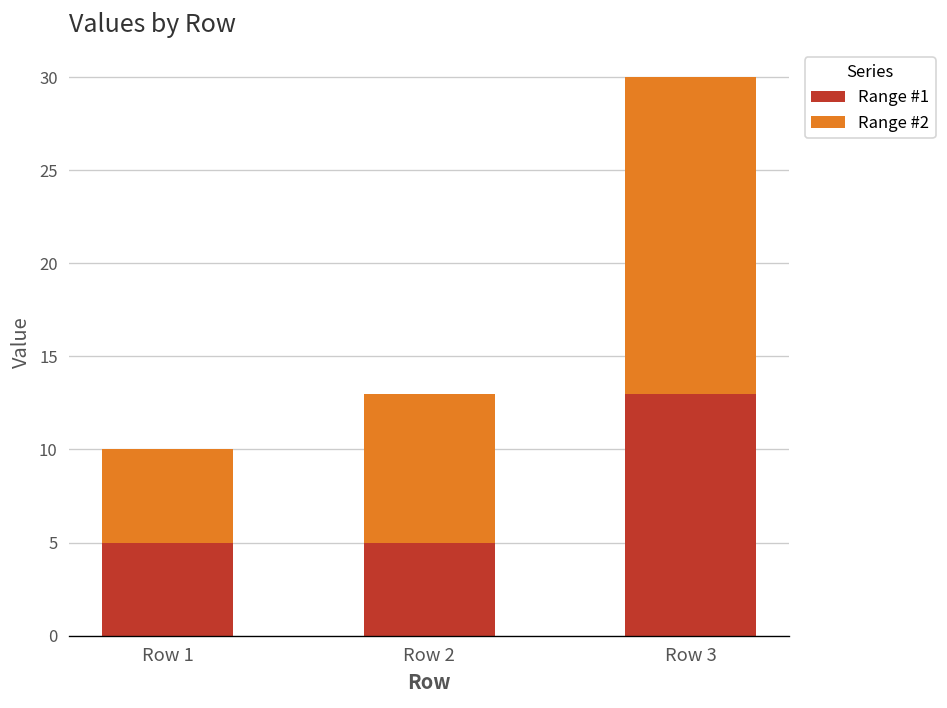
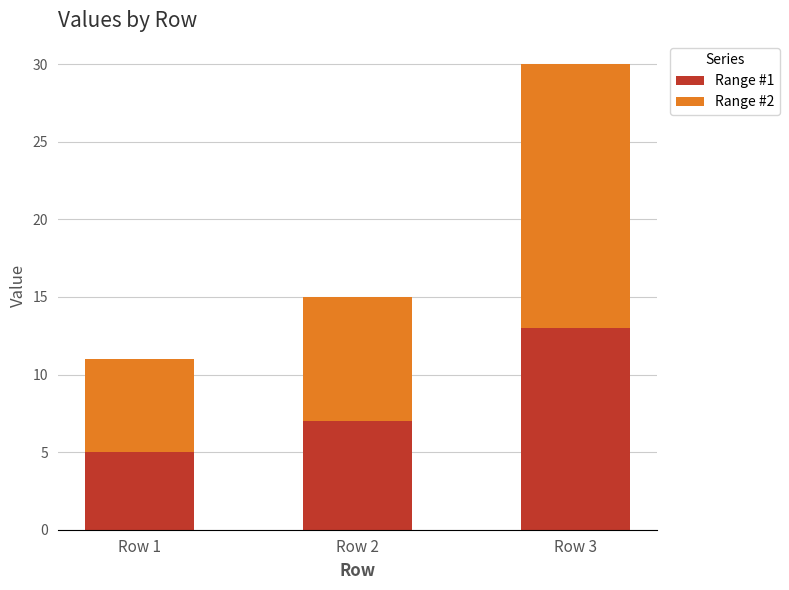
  {
    "Range #1": {
      "Row 1": 5,
-     "Row 2": 5,
+     "Row 2": 7,
      "Row 3": 13
    },
    "Range #2": {
-     "Row 1": 5,
+     "Row 1": 6,
      "Row 2": 8,
      "Row 3": 17
    }
  }
